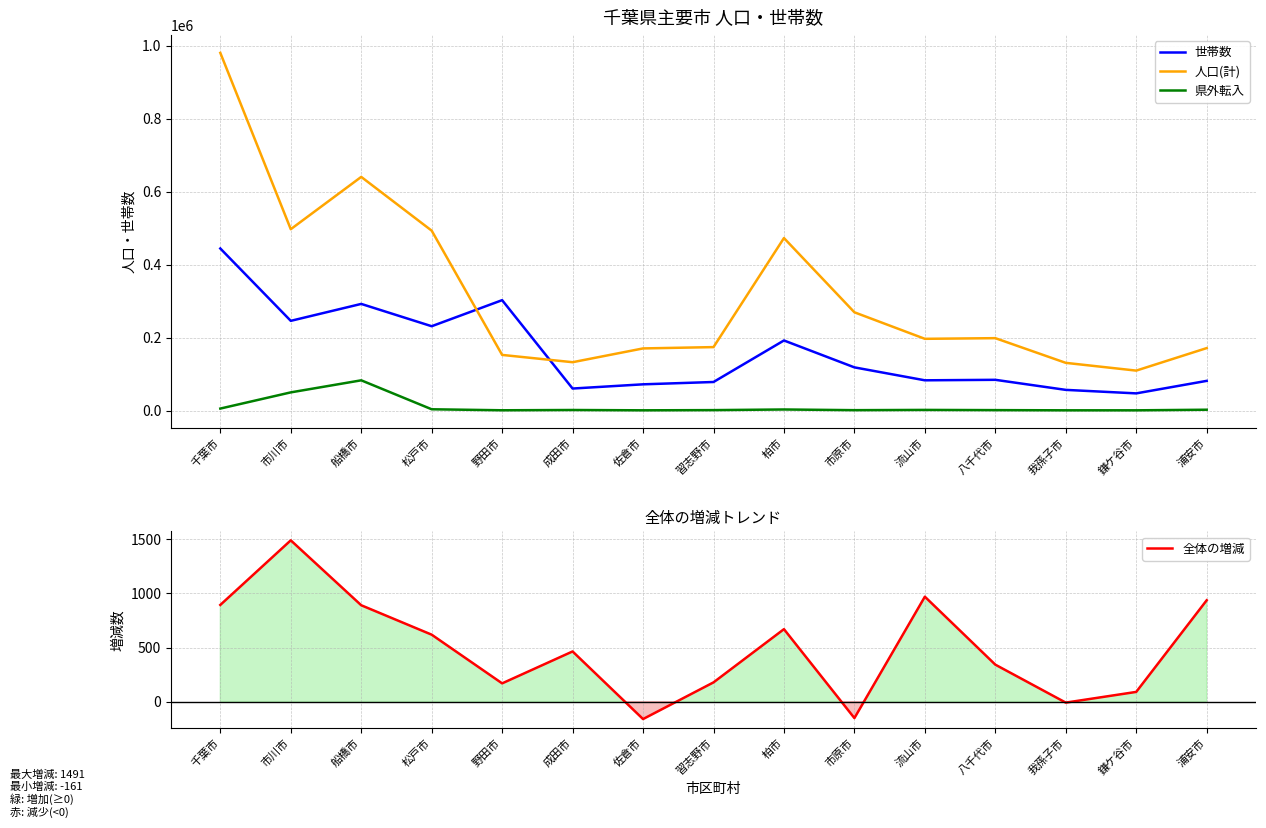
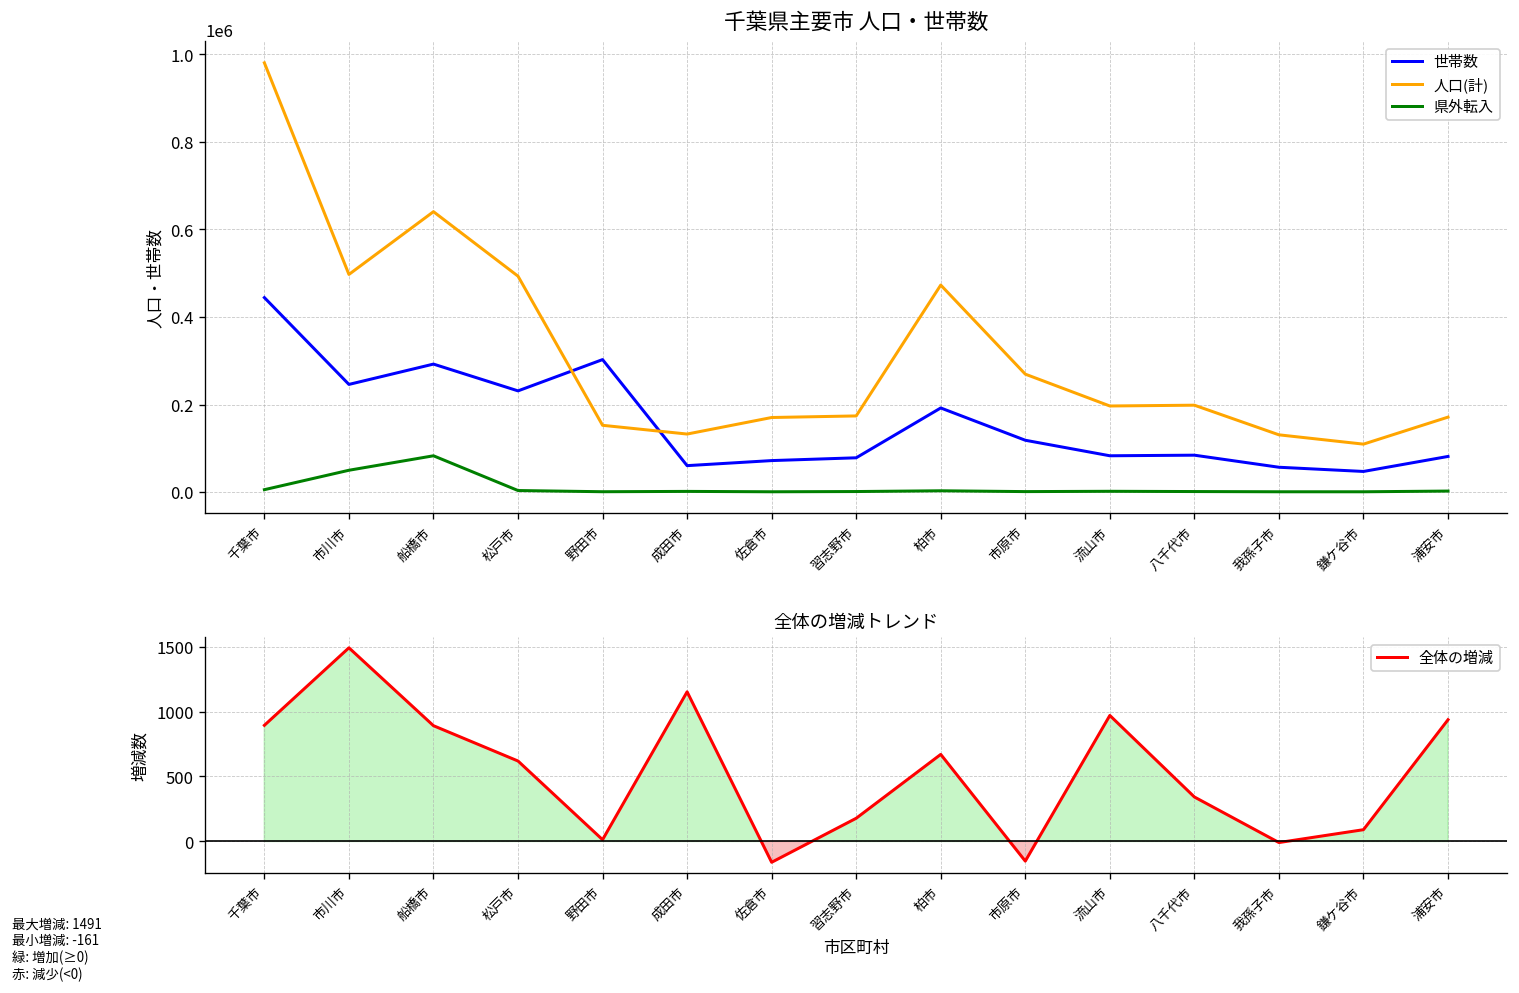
  {
    "千葉県主要市 人口・世帯数": {
      "世帯数": {
        "千葉市": 440000,
        "市川市": 250000,
        "船橋市": 290000,
        "松戸市": 230000,
        "野田市": 300000,
        "成田市": 60000,
        "佐倉市": 70000,
        "習志野市": 80000,
        "柏市": 190000,
        "市原市": 120000,
        "流山市": 80000,
        "八千代市": 80000,
        "我孫子市": 60000,
        "鎌ケ谷市": 50000,
        "浦安市": 80000
      },
      "人口(計)": {
        "千葉市": 980000,
        "市川市": 500000,
        "船橋市": 640000,
        "松戸市": 490000,
        "野田市": 150000,
        "成田市": 130000,
        "佐倉市": 170000,
        "習志野市": 170000,
        "柏市": 470000,
        "市原市": 270000,
        "流山市": 200000,
        "八千代市": 200000,
        "我孫子市": 130000,
        "鎌ケ谷市": 110000,
        "浦安市": 170000
      },
      "県外転入": {
        "千葉市": 10000,
        "市川市": 50000,
        "船橋市": 80000,
        "松戸市": 0,
        "野田市": 0,
        "成田市": 0,
        "佐倉市": 0,
        "習志野市": 0,
        "柏市": 0,
        "市原市": 0,
        "流山市": 0,
        "八千代市": 0,
        "我孫子市": 0,
        "鎌ケ谷市": 0,
        "浦安市": 0
      }
    },
    "全体の増減トレンド": {
      "千葉市": 890,
      "市川市": 1490,
      "船橋市": 890,
      "松戸市": 620,
-     "野田市": 170,
-     "成田市": 460,
+     "野田市": 10,
+     "成田市": 1150,
      "佐倉市": -160,
      "習志野市": 180,
      "柏市": 670,
      "市原市": -150,
      "流山市": 970,
      "八千代市": 340,
      "我孫子市": -10,
      "鎌ケ谷市": 90,
      "浦安市": 940
    }
  }
